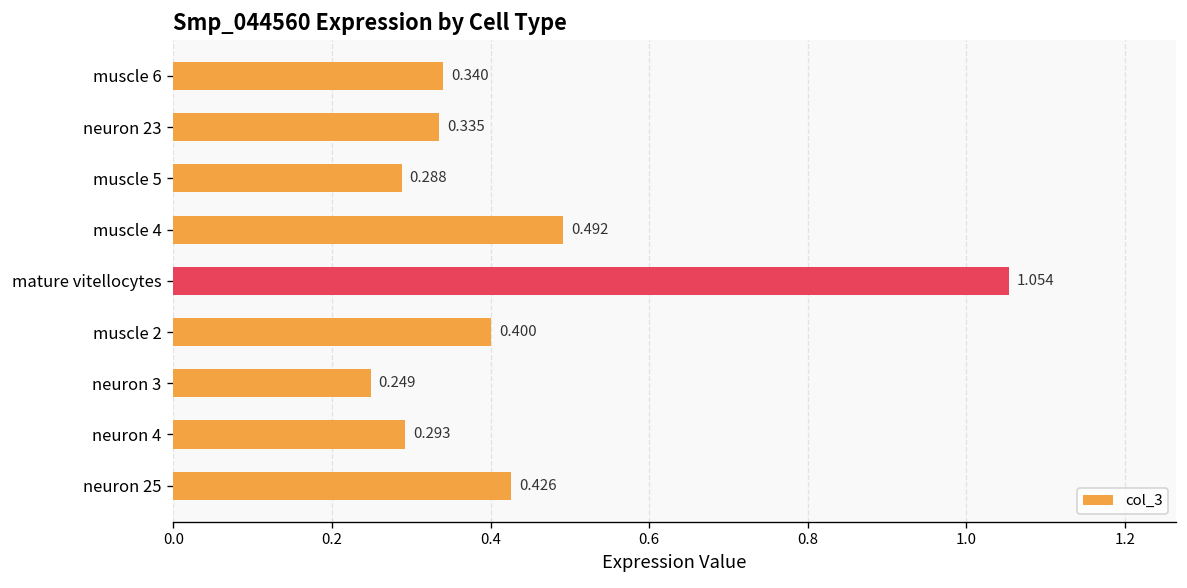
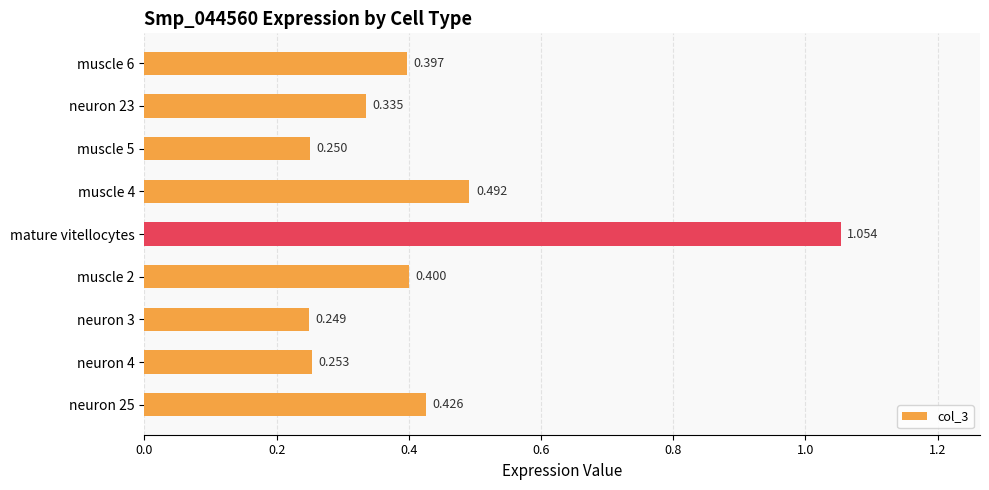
  {
-   "muscle 6": 0.340,
+   "muscle 6": 0.397,
    "neuron 23": 0.335,
-   "muscle 5": 0.288,
+   "muscle 5": 0.250,
    "muscle 4": 0.492,
    "mature vitellocytes": 1.054,
    "muscle 2": 0.400,
    "neuron 3": 0.249,
-   "neuron 4": 0.293,
+   "neuron 4": 0.253,
    "neuron 25": 0.426
  }
